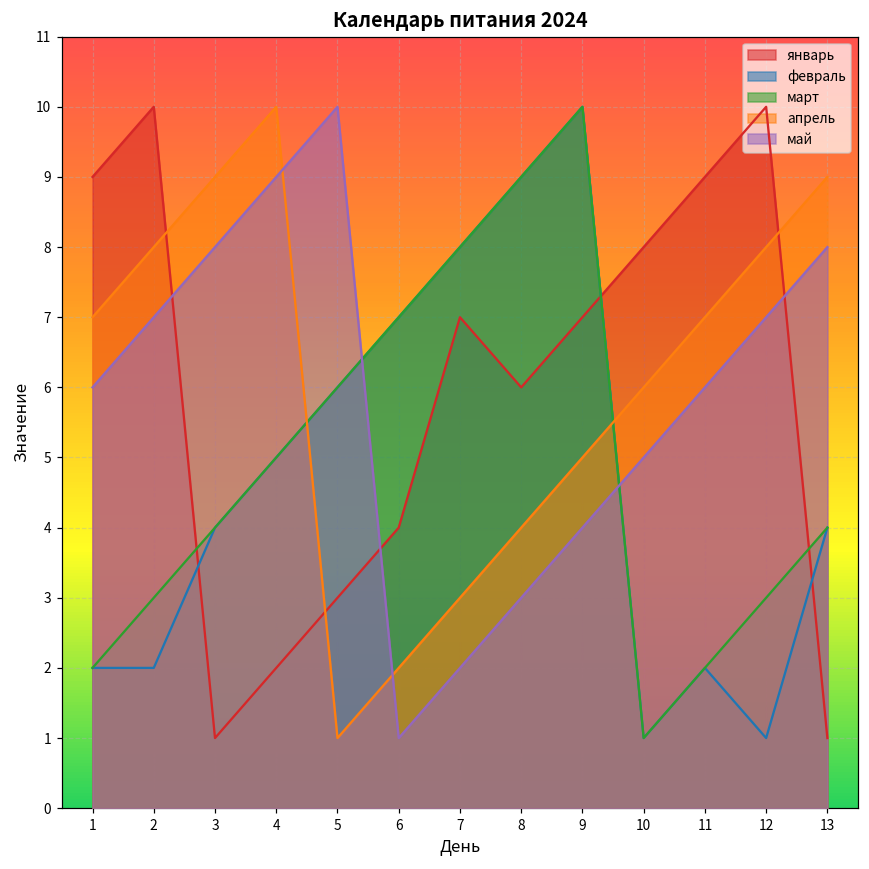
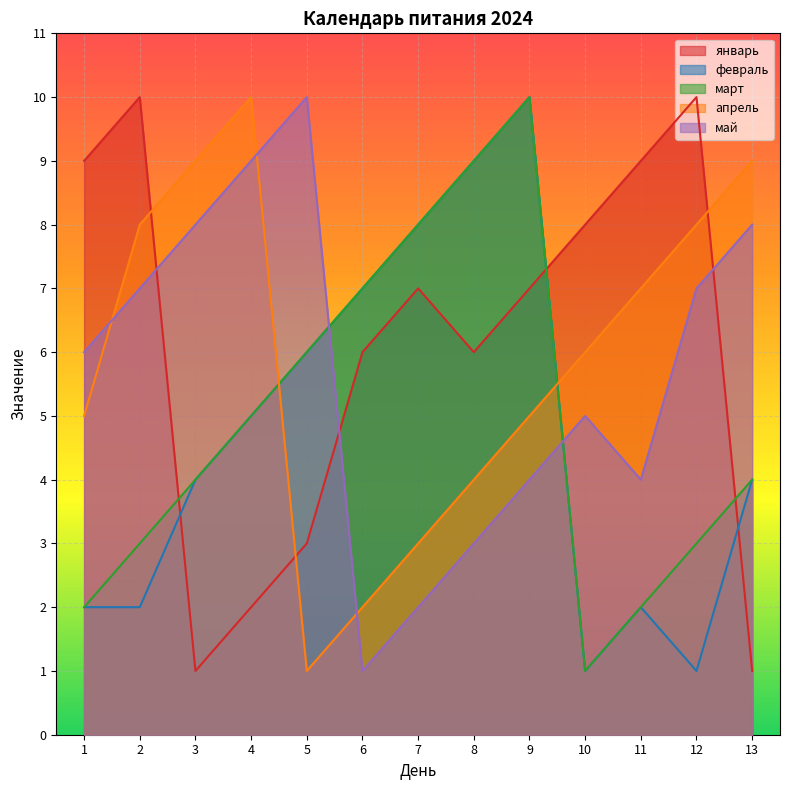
  {
    "январь": {
      "1": 9,
      "2": 10,
      "3": 1,
      "4": 2,
      "5": 3,
-     "6": 4,
+     "6": 6,
      "7": 7,
      "8": 6,
      "9": 7,
      "10": 8,
      "11": 9,
      "13": 1
    },
    "февраль": {
      "2": 2,
      "12": 1
    },
    "март": {
      "2": 3,
      "12": 3
    },
    "апрель": {
-     "1": 7,
+     "1": 5,
      "2": 8,
      "3": 9,
      "4": 10,
      "5": 1,
      "6": 2,
      "7": 3,
      "8": 4,
      "9": 5,
      "10": 6,
      "11": 7,
      "12": 8,
      "13": 9
    },
    "май": {
      "1": 6,
      "2": 7,
      "3": 8,
      "4": 9,
      "5": 10,
      "6": 1,
      "7": 2,
      "8": 3,
      "9": 4,
      "10": 5,
-     "11": 6,
+     "11": 4,
      "12": 7,
      "13": 8
    }
  }
